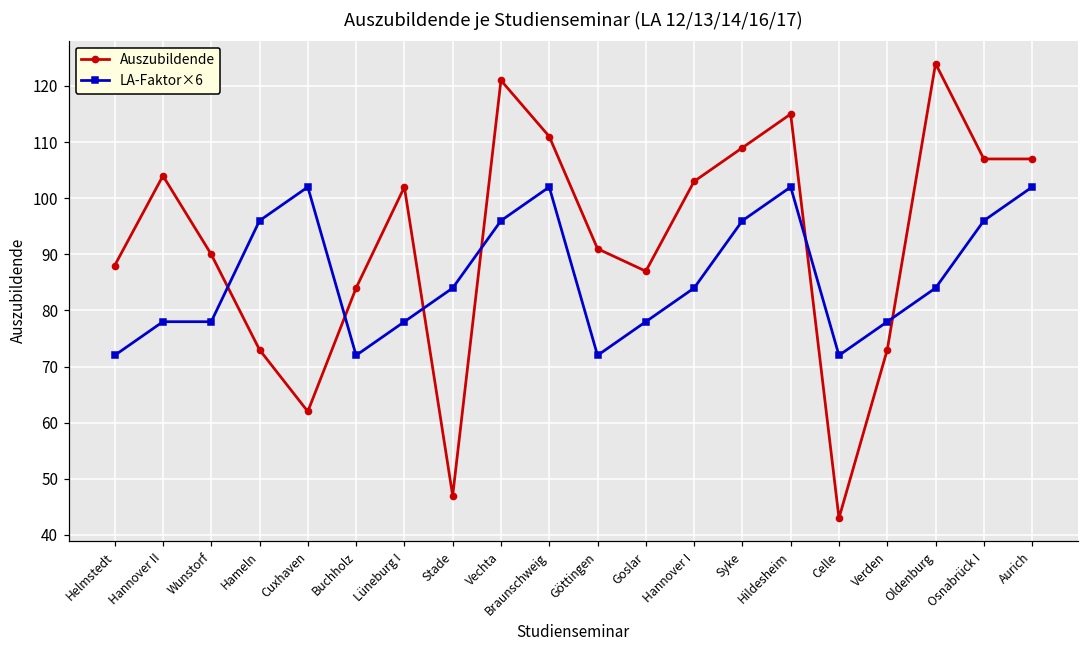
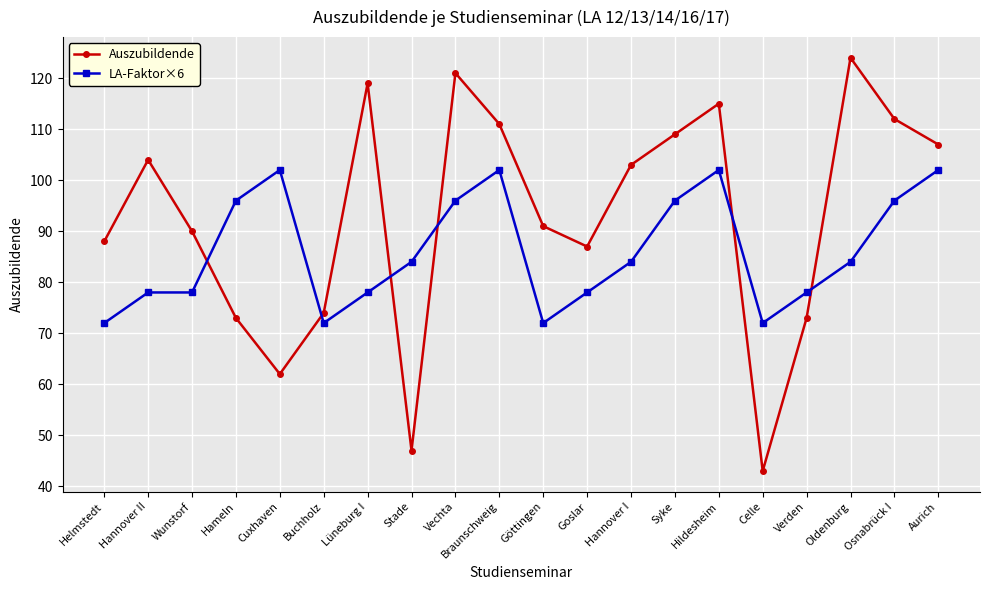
  {
    "Auszubildende": {
      "Helmstedt": 88,
      "Hannover II": 104,
      "Wunstorf": 90,
      "Hameln": 73,
      "Cuxhaven": 62,
-     "Buchholz": 84,
-     "Lüneburg I": 102,
+     "Buchholz": 74,
+     "Lüneburg I": 119,
      "Stade": 47,
      "Vechta": 121,
      "Braunschweig": 111,
      "Göttingen": 91,
      "Goslar": 87,
      "Hannover I": 103,
      "Syke": 109,
      "Hildesheim": 115,
      "Celle": 43,
      "Verden": 73,
      "Oldenburg": 124,
-     "Osnabrück I": 107,
+     "Osnabrück I": 112,
      "Aurich": 107
    },
    "LA-Faktor×6": {
      "Helmstedt": 72,
      "Hannover II": 78,
      "Wunstorf": 78,
      "Hameln": 96,
      "Cuxhaven": 102,
      "Buchholz": 72,
      "Lüneburg I": 78,
      "Stade": 84,
      "Vechta": 96,
      "Braunschweig": 102,
      "Göttingen": 72,
      "Goslar": 78,
      "Hannover I": 84,
      "Syke": 96,
      "Hildesheim": 102,
      "Celle": 72,
      "Verden": 78,
      "Oldenburg": 84,
      "Osnabrück I": 96,
      "Aurich": 102
    }
  }
